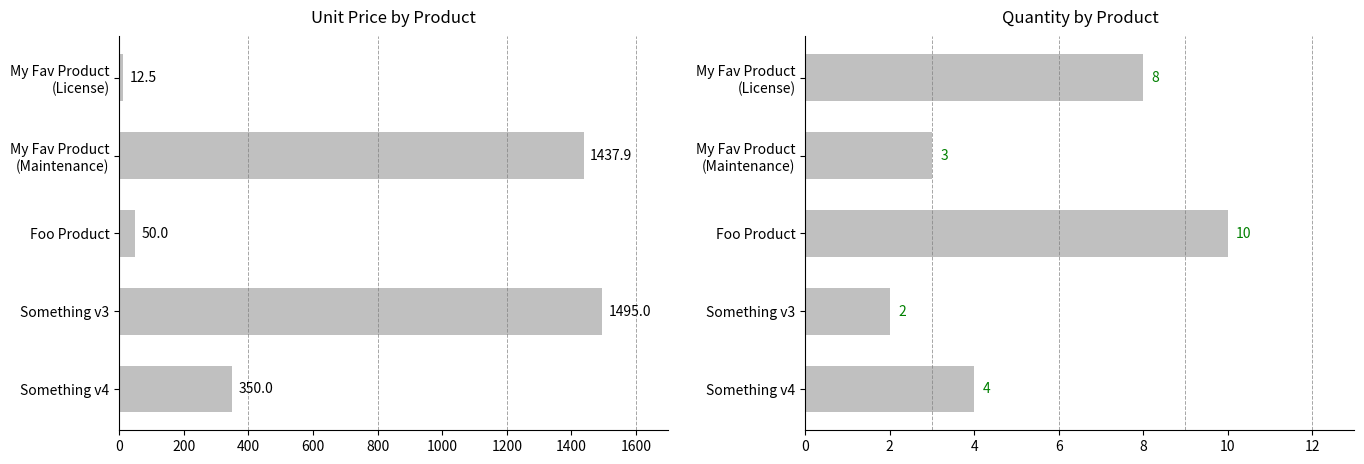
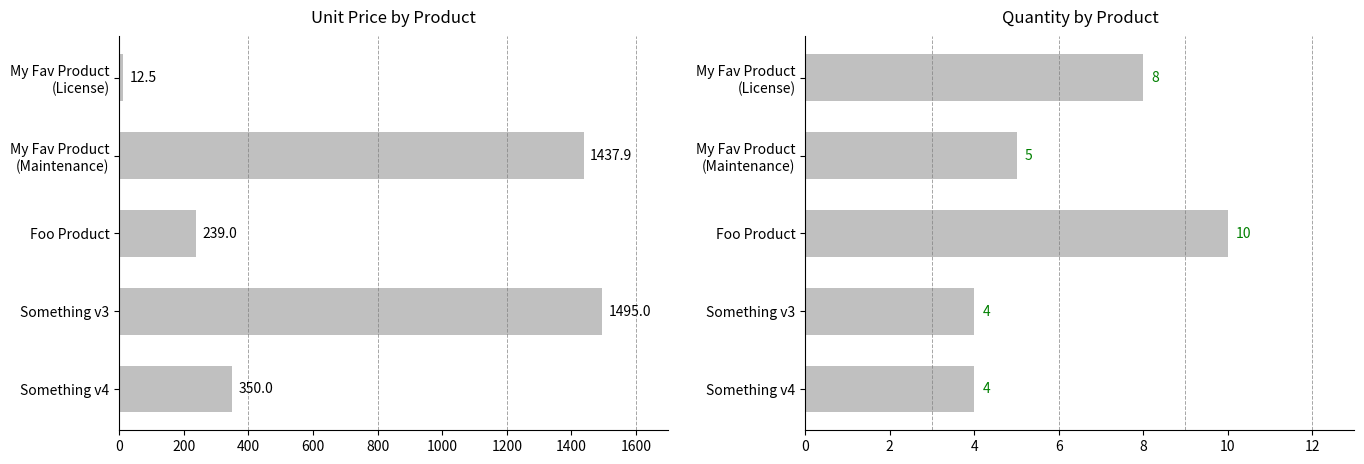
  {
    "Unit Price by Product": {
      "My Fav Product (License)": 12.5,
      "My Fav Product (Maintenance)": 1437.9,
-     "Foo Product": 50.0,
+     "Foo Product": 239.0,
      "Something v3": 1495.0,
      "Something v4": 350.0
    },
    "Quantity by Product": {
      "My Fav Product (License)": 8,
-     "My Fav Product (Maintenance)": 3,
+     "My Fav Product (Maintenance)": 5,
      "Foo Product": 10,
-     "Something v3": 2,
+     "Something v3": 4,
      "Something v4": 4
    }
  }
